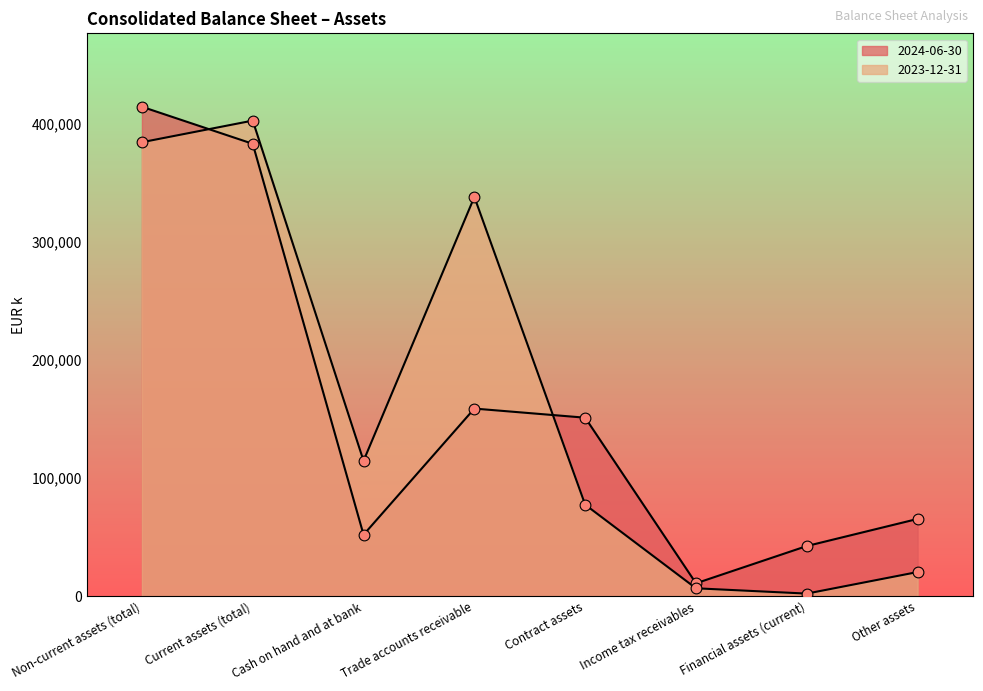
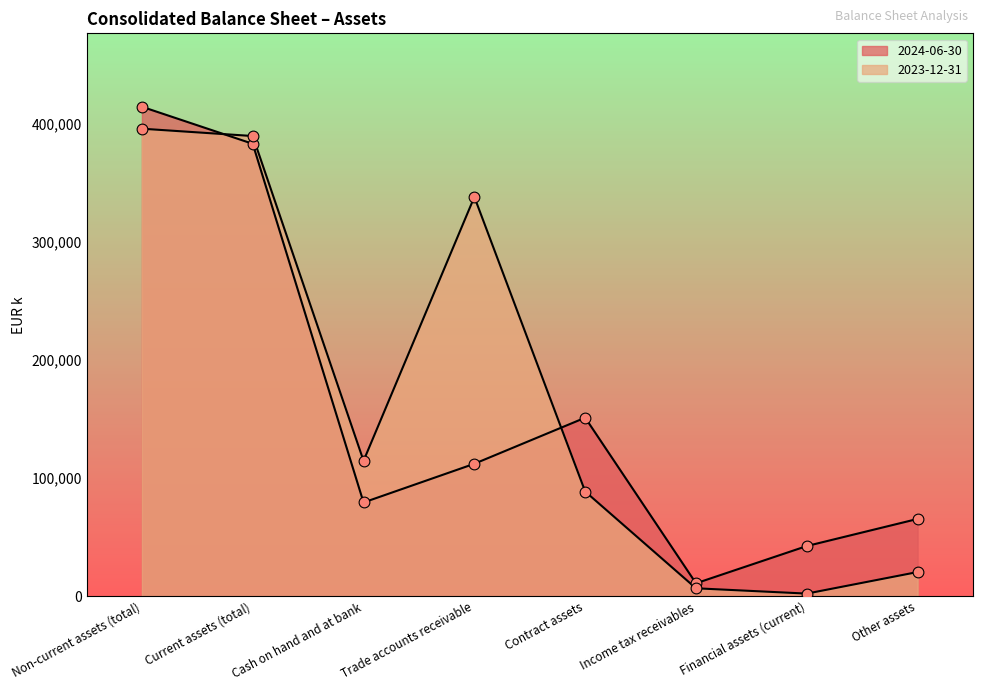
  {
    "2024-06-30": {
      "Non-current assets (total)": "415,000",
      "Current assets (total)": "383,000",
-     "Cash on hand and at bank": "52,000",
-     "Trade accounts receivable": "159,000",
+     "Cash on hand and at bank": "79,000",
+     "Trade accounts receivable": "112,000",
      "Contract assets": "151,000",
      "Income tax receivables": "11,000",
      "Financial assets (current)": "43,000",
      "Other assets": "66,000"
    },
    "2023-12-31": {
-     "Non-current assets (total)": "385,000",
-     "Current assets (total)": "403,000",
+     "Non-current assets (total)": "396,000",
+     "Current assets (total)": "390,000",
      "Cash on hand and at bank": "115,000",
      "Trade accounts receivable": "338,000",
-     "Contract assets": "78,000",
+     "Contract assets": "89,000",
      "Income tax receivables": "7,000",
      "Financial assets (current)": "2,000",
      "Other assets": "21,000"
    }
  }
